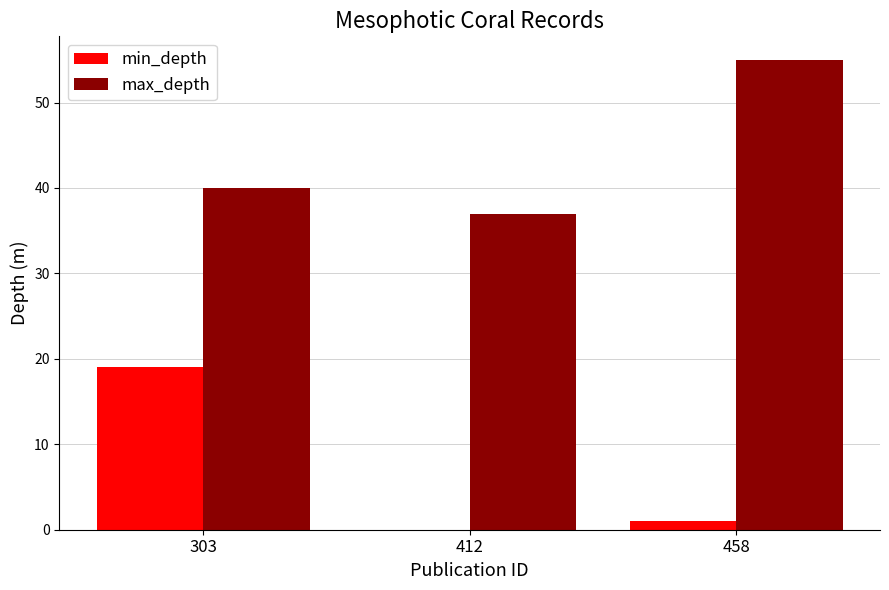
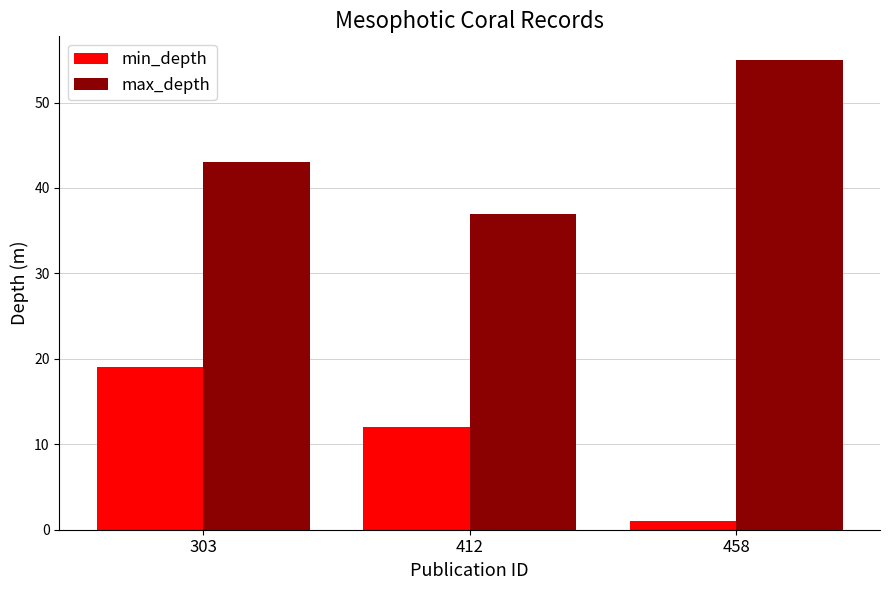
  {
    "min_depth": {
      "303": 19,
-     "412": 0,
+     "412": 12,
      "458": 1
    },
    "max_depth": {
-     "303": 40,
+     "303": 43,
      "412": 37,
      "458": 55
    }
  }
